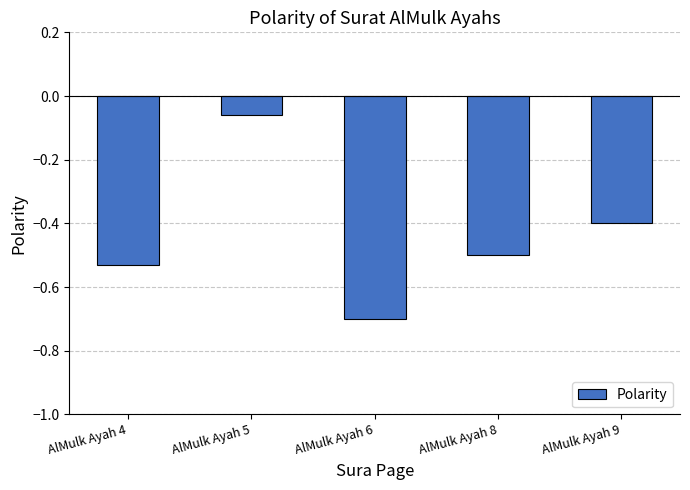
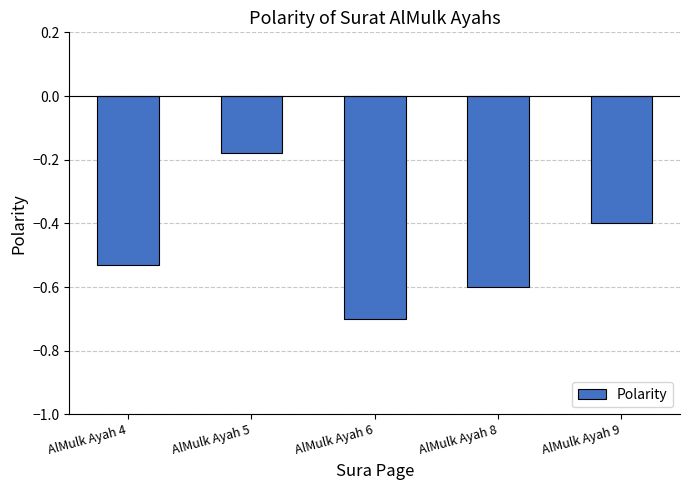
  {
    "AlMulk Ayah 4": -0.53,
-   "AlMulk Ayah 5": -0.06,
+   "AlMulk Ayah 5": -0.18,
    "AlMulk Ayah 6": -0.70,
-   "AlMulk Ayah 8": -0.5,
+   "AlMulk Ayah 8": -0.6,
    "AlMulk Ayah 9": -0.40
  }
